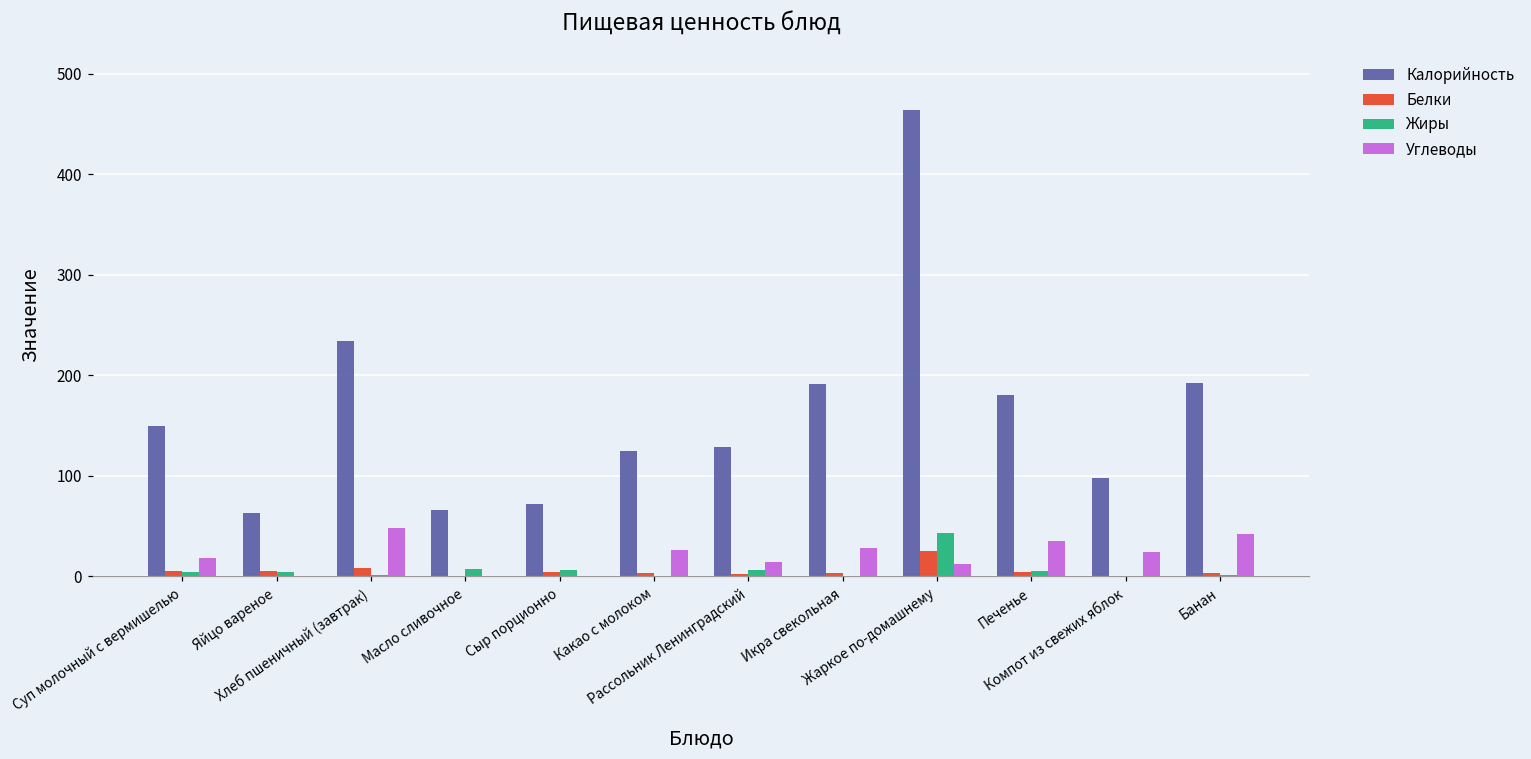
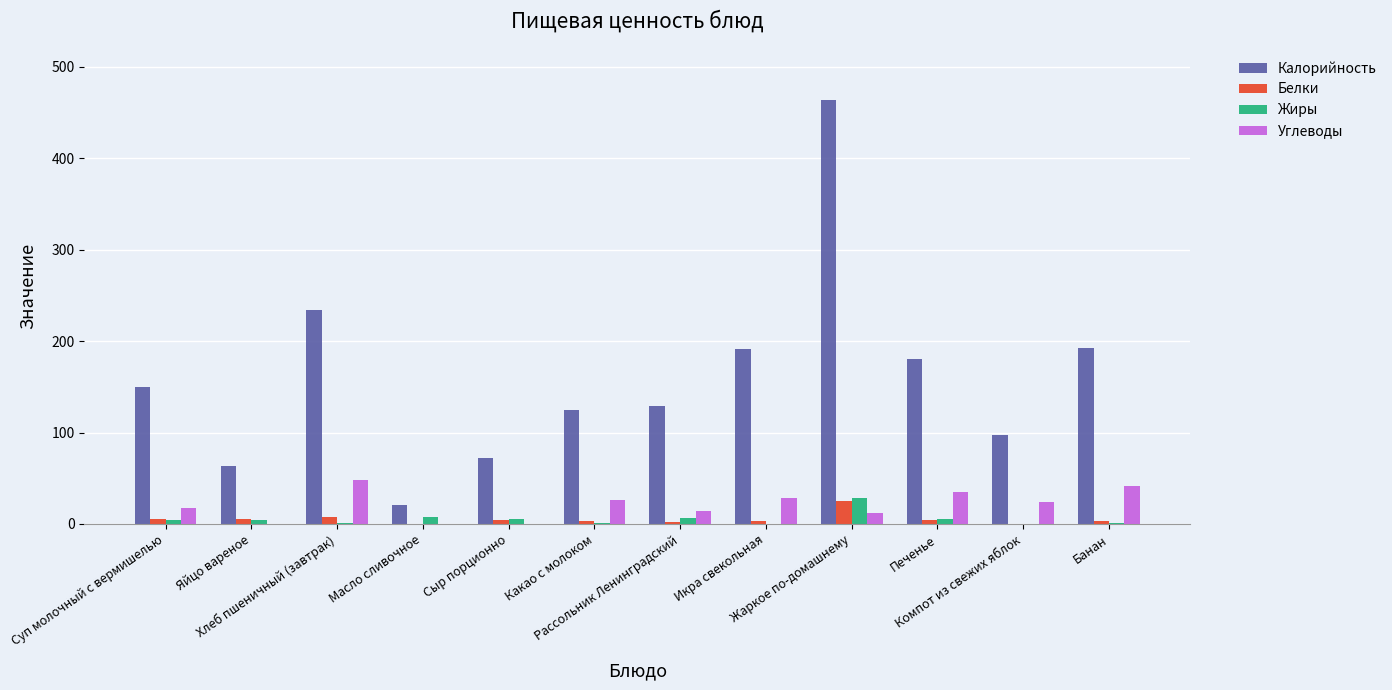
  {
    "Калорийность": {
      "Суп молочный с вермишелью": 150,
      "Яйцо вареное": 60,
      "Хлеб пшеничный (завтрак)": 230,
-     "Масло сливочное": 70,
+     "Масло сливочное": 20,
      "Сыр порционно": 70,
      "Какао с молоком": 130,
      "Рассольник Ленинградский": 130,
      "Икра свекольная": 190,
      "Жаркое по-домашнему": 460,
      "Печенье": 180,
      "Компот из свежих яблок": 100,
      "Банан": 190
    },
    "Белки": {
      "Суп молочный с вермишелью": 10,
      "Яйцо вареное": 10,
      "Хлеб пшеничный (завтрак)": 10,
      "Сыр порционно": 0,
      "Какао с молоком": 0,
      "Икра свекольная": 0,
      "Жаркое по-домашнему": 30,
      "Печенье": 0,
      "Банан": 0
    },
    "Жиры": {
      "Суп молочный с вермишелью": 0,
      "Яйцо вареное": 0,
      "Масло сливочное": 10,
      "Сыр порционно": 10,
      "Рассольник Ленинградский": 10,
-     "Жаркое по-домашнему": 40,
+     "Жаркое по-домашнему": 30,
      "Печенье": 10
    },
    "Углеводы": {
      "Суп молочный с вермишелью": 20,
      "Хлеб пшеничный (завтрак)": 50,
      "Сыр порционно": 0,
      "Какао с молоком": 30,
      "Рассольник Ленинградский": 10,
      "Икра свекольная": 30,
      "Жаркое по-домашнему": 10,
      "Печенье": 30,
      "Компот из свежих яблок": 20,
      "Банан": 40
    }
  }
